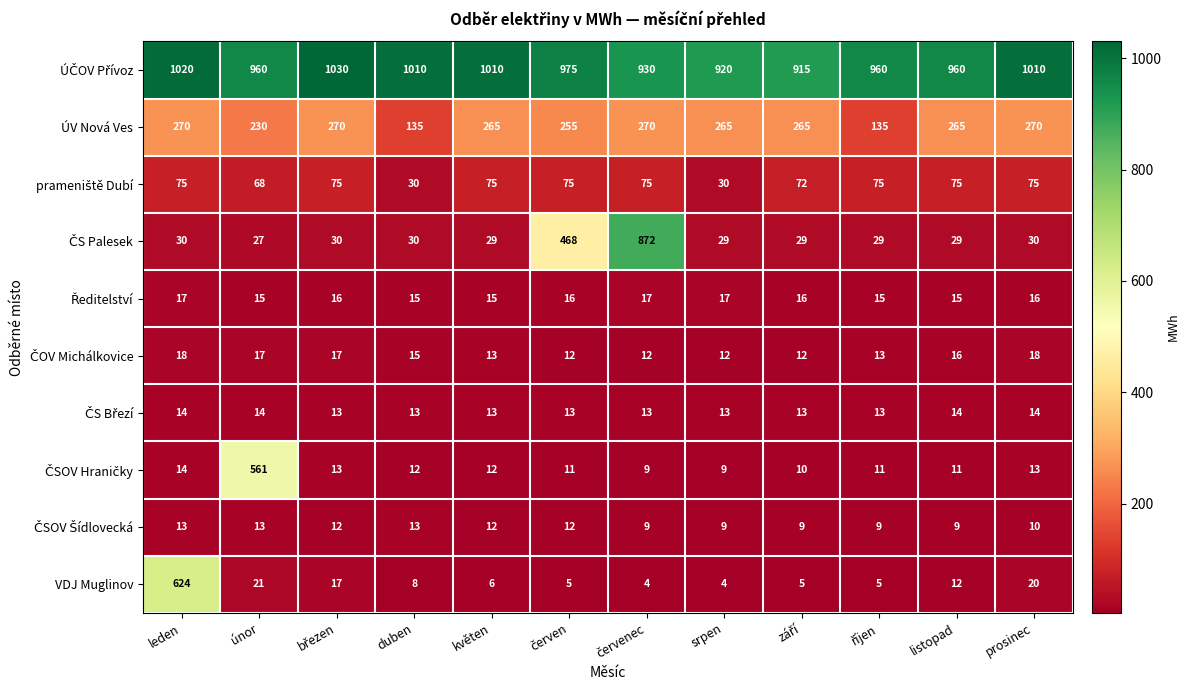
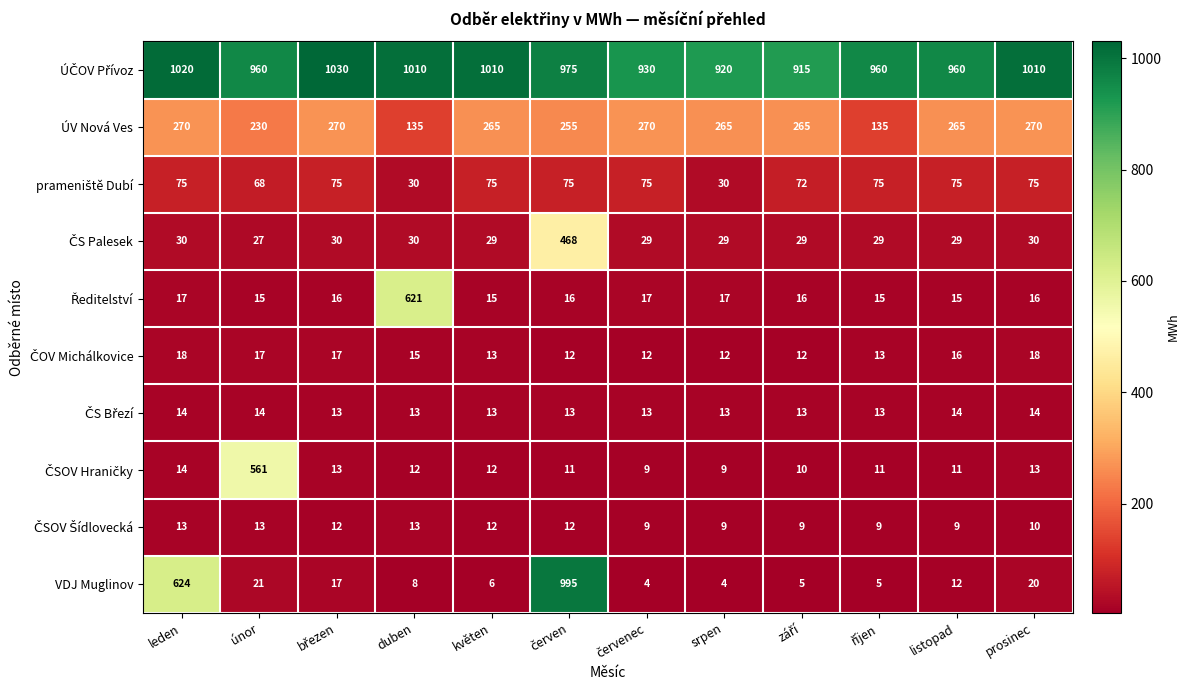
  {
    "ÚČOV Přívoz": {
      "leden": 1020,
      "únor": 960,
      "březen": 1030,
      "duben": 1010,
      "květen": 1010,
      "červen": 975,
      "červenec": 930,
      "srpen": 920,
      "září": 915,
      "říjen": 960,
      "listopad": 960,
      "prosinec": 1010
    },
    "ÚV Nová Ves": {
      "leden": 270,
      "únor": 230,
      "březen": 270,
      "duben": 135,
      "květen": 265,
      "červen": 255,
      "červenec": 270,
      "srpen": 265,
      "září": 265,
      "říjen": 135,
      "listopad": 265,
      "prosinec": 270
    },
    "prameniště Dubí": {
      "leden": 75,
      "únor": 68,
      "březen": 75,
      "duben": 30,
      "květen": 75,
      "červen": 75,
      "červenec": 75,
      "srpen": 30,
      "září": 72,
      "říjen": 75,
      "listopad": 75,
      "prosinec": 75
    },
    "ČS Palesek": {
      "leden": 30,
      "únor": 27,
      "březen": 30,
      "duben": 30,
      "květen": 29,
      "červen": 468,
-     "červenec": 872,
+     "červenec": 29,
      "srpen": 29,
      "září": 29,
      "říjen": 29,
      "listopad": 29,
      "prosinec": 30
    },
    "Ředitelství": {
      "leden": 17,
      "únor": 15,
      "březen": 16,
-     "duben": 15,
+     "duben": 621,
      "květen": 15,
      "červen": 16,
      "červenec": 17,
      "srpen": 17,
      "září": 16,
      "říjen": 15,
      "listopad": 15,
      "prosinec": 16
    },
    "ČOV Michálkovice": {
      "leden": 18,
      "únor": 17,
      "březen": 17,
      "duben": 15,
      "květen": 13,
      "červen": 12,
      "červenec": 12,
      "srpen": 12,
      "září": 12,
      "říjen": 13,
      "listopad": 16,
      "prosinec": 18
    },
    "ČS Březí": {
      "leden": 14,
      "únor": 14,
      "březen": 13,
      "duben": 13,
      "květen": 13,
      "červen": 13,
      "červenec": 13,
      "srpen": 13,
      "září": 13,
      "říjen": 13,
      "listopad": 14,
      "prosinec": 14
    },
    "ČSOV Hraničky": {
      "leden": 14,
      "únor": 561,
      "březen": 13,
      "duben": 12,
      "květen": 12,
      "červen": 11,
      "červenec": 9,
      "srpen": 9,
      "září": 10,
      "říjen": 11,
      "listopad": 11,
      "prosinec": 13
    },
    "ČSOV Šídlovecká": {
      "leden": 13,
      "únor": 13,
      "březen": 12,
      "duben": 13,
      "květen": 12,
      "červen": 12,
      "červenec": 9,
      "srpen": 9,
      "září": 9,
      "říjen": 9,
      "listopad": 9,
      "prosinec": 10
    },
    "VDJ Muglinov": {
      "leden": 624,
      "únor": 21,
      "březen": 17,
      "duben": 8,
      "květen": 6,
-     "červen": 5,
+     "červen": 995,
      "červenec": 4,
      "srpen": 4,
      "září": 5,
      "říjen": 5,
      "listopad": 12,
      "prosinec": 20
    }
  }
